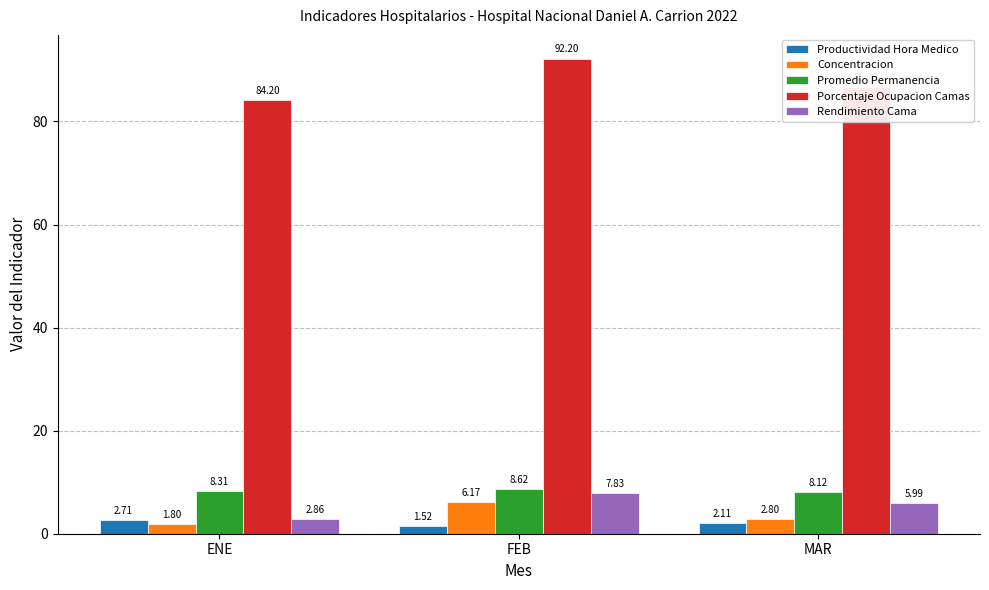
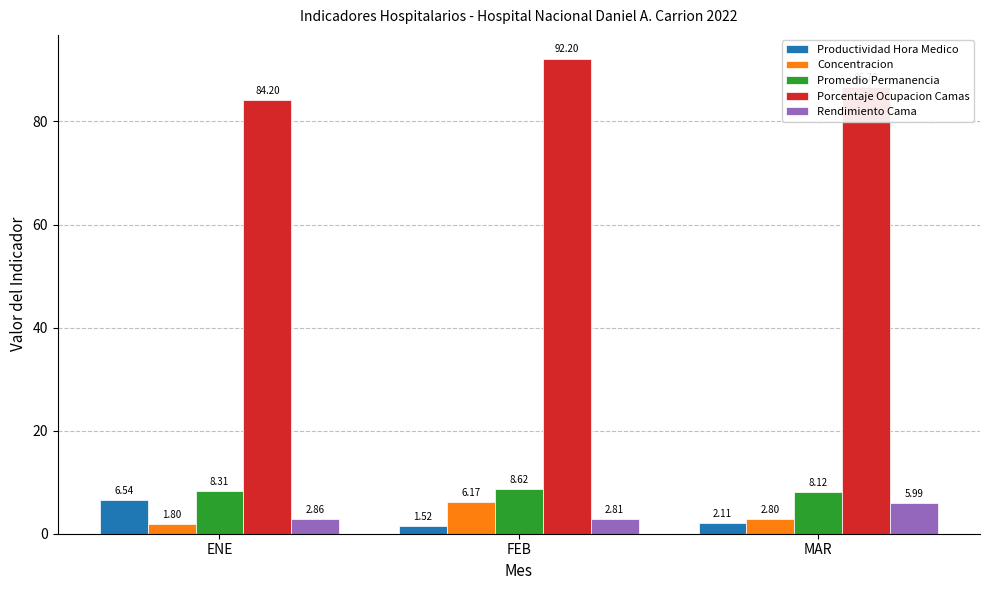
  {
    "Productividad Hora Medico": {
-     "ENE": 2.71,
+     "ENE": 6.54,
      "FEB": 1.52,
      "MAR": 2.11
    },
    "Concentracion": {
      "ENE": 1.80,
      "FEB": 6.17,
      "MAR": 2.80
    },
    "Promedio Permanencia": {
      "ENE": 8.31,
      "FEB": 8.62,
      "MAR": 8.12
    },
    "Porcentaje Ocupacion Camas": {
      "ENE": 84.20,
      "FEB": 92.20
    },
    "Rendimiento Cama": {
      "ENE": 2.86,
-     "FEB": 7.83,
+     "FEB": 2.81,
      "MAR": 5.99
    }
  }
